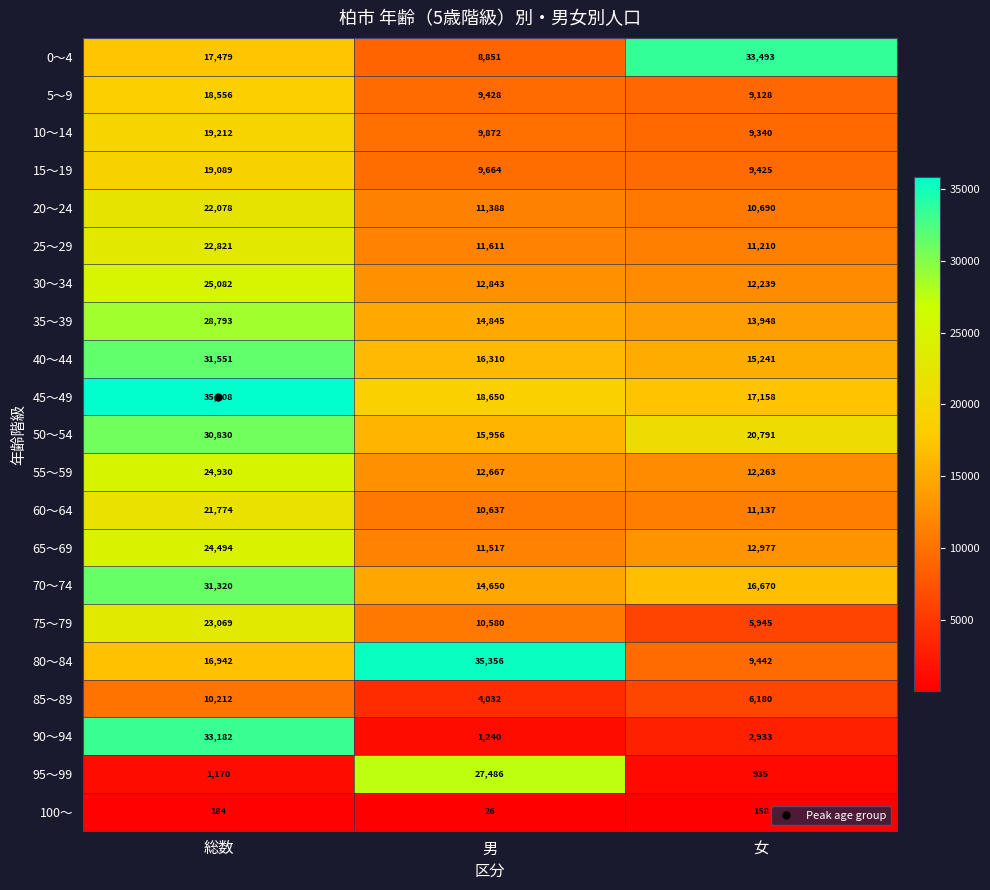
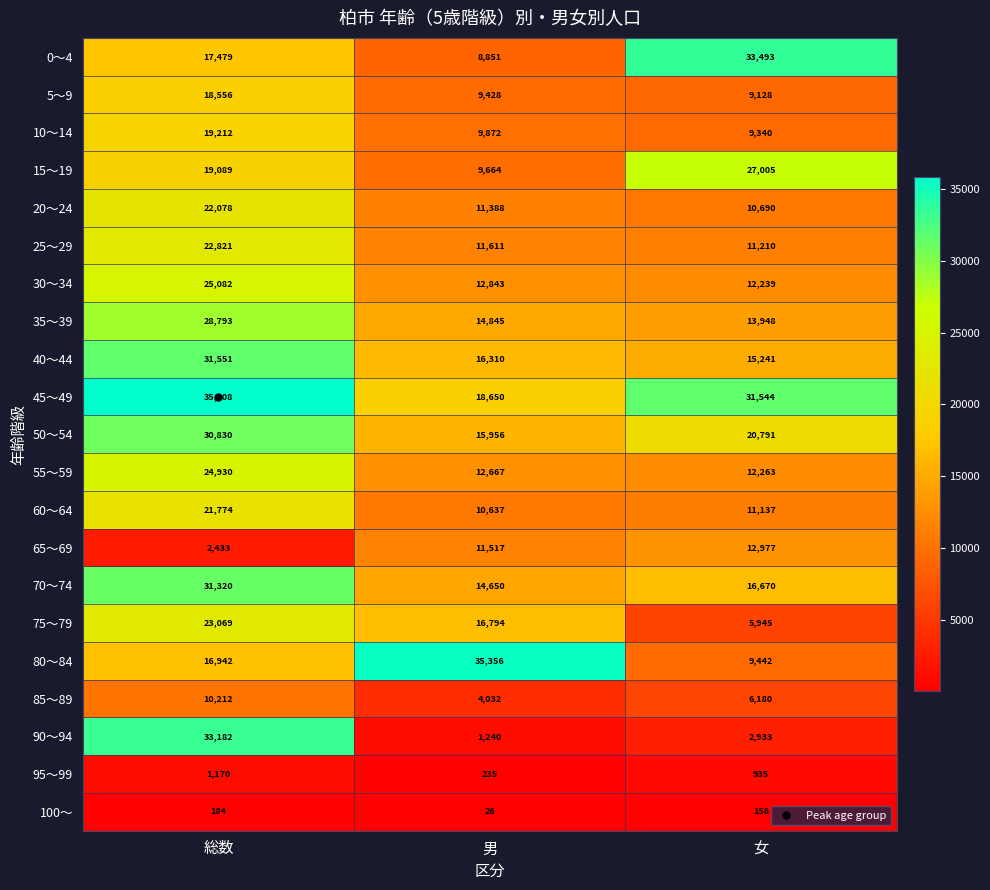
  {
    "0～4": {
      "総数": "17,479",
      "男": "8,851",
      "女": "33,493"
    },
    "5～9": {
      "総数": "18,556",
      "男": "9,428",
      "女": "9,128"
    },
    "10～14": {
      "総数": "19,212",
      "男": "9,872",
      "女": "9,340"
    },
    "15～19": {
      "総数": "19,089",
      "男": "9,664",
-     "女": "9,425"
+     "女": "27,005"
    },
    "20～24": {
      "総数": "22,078",
      "男": "11,388",
      "女": "10,690"
    },
    "25～29": {
      "総数": "22,821",
      "男": "11,611",
      "女": "11,210"
    },
    "30～34": {
      "総数": "25,082",
      "男": "12,843",
      "女": "12,239"
    },
    "35～39": {
      "総数": "28,793",
      "男": "14,845",
      "女": "13,948"
    },
    "40～44": {
      "総数": "31,551",
      "男": "16,310",
      "女": "15,241"
    },
    "45～49": {
      "男": "18,650",
-     "女": "17,158"
+     "女": "31,544"
    },
    "50～54": {
      "総数": "30,830",
      "男": "15,956",
      "女": "20,791"
    },
    "55～59": {
      "総数": "24,930",
      "男": "12,667",
      "女": "12,263"
    },
    "60～64": {
      "総数": "21,774",
      "男": "10,637",
      "女": "11,137"
    },
    "65～69": {
-     "総数": "24,494",
+     "総数": "2,433",
      "男": "11,517",
      "女": "12,977"
    },
    "70～74": {
      "総数": "31,320",
      "男": "14,650",
      "女": "16,670"
    },
    "75～79": {
      "総数": "23,069",
-     "男": "10,580",
+     "男": "16,794",
      "女": "5,945"
    },
    "80～84": {
      "総数": "16,942",
      "男": "35,356",
      "女": "9,442"
    },
    "85～89": {
      "総数": "10,212",
      "男": "4,032",
      "女": "6,180"
    },
    "90～94": {
      "総数": "33,182",
      "男": "1,240",
      "女": "2,933"
    },
    "95～99": {
      "総数": "1,170",
-     "男": "27,486",
+     "男": "235",
      "女": "935"
    },
    "100～": {
      "総数": "184",
      "男": "26",
      "女": "158"
    }
  }
